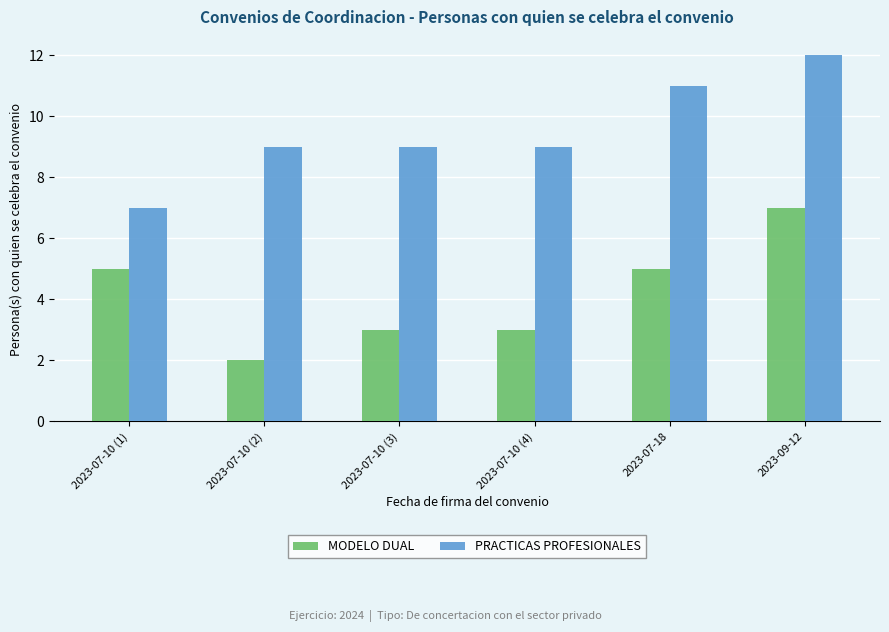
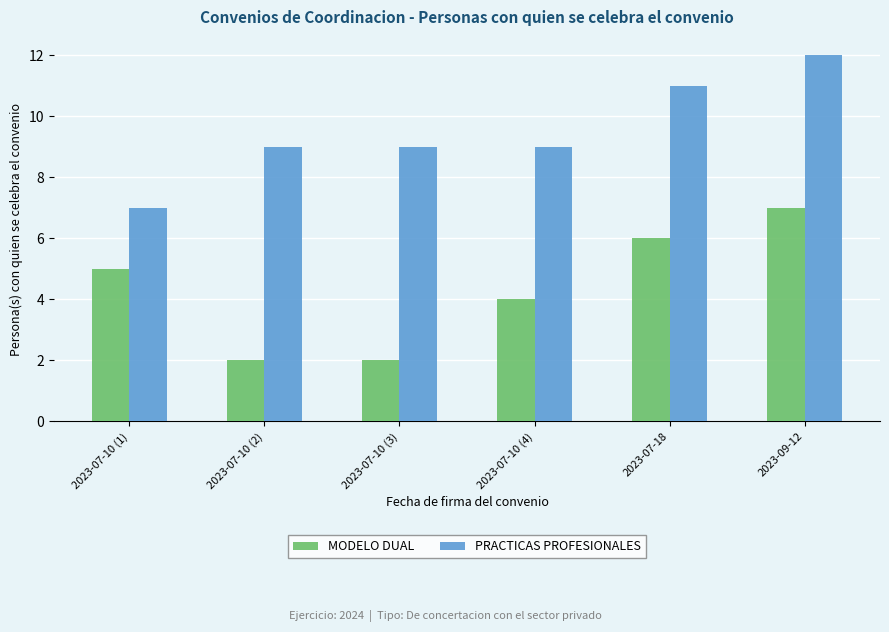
  {
    "MODELO DUAL": {
      "2023-07-10 (1)": 5,
      "2023-07-10 (2)": 2,
-     "2023-07-10 (3)": 3,
-     "2023-07-10 (4)": 3,
-     "2023-07-18": 5,
+     "2023-07-10 (3)": 2,
+     "2023-07-10 (4)": 4,
+     "2023-07-18": 6,
      "2023-09-12": 7
    },
    "PRACTICAS PROFESIONALES": {
      "2023-07-10 (1)": 7,
      "2023-07-10 (2)": 9,
      "2023-07-10 (3)": 9,
      "2023-07-10 (4)": 9,
      "2023-07-18": 11,
      "2023-09-12": 12
    }
  }
